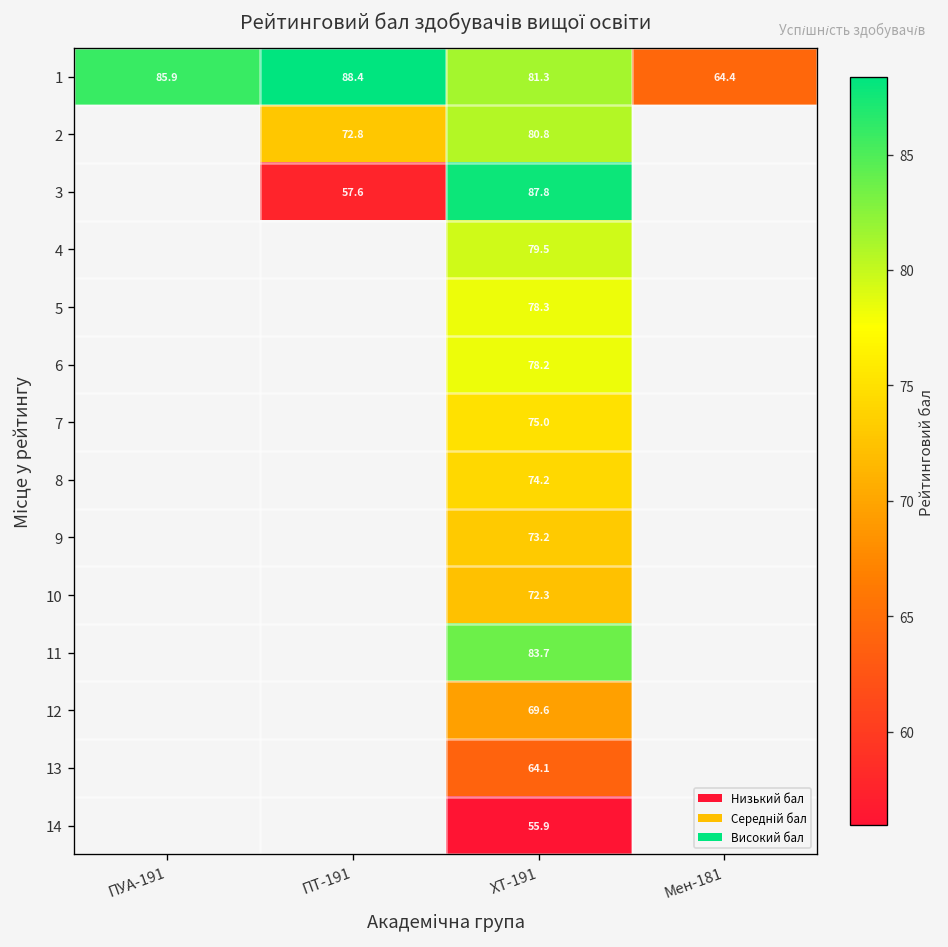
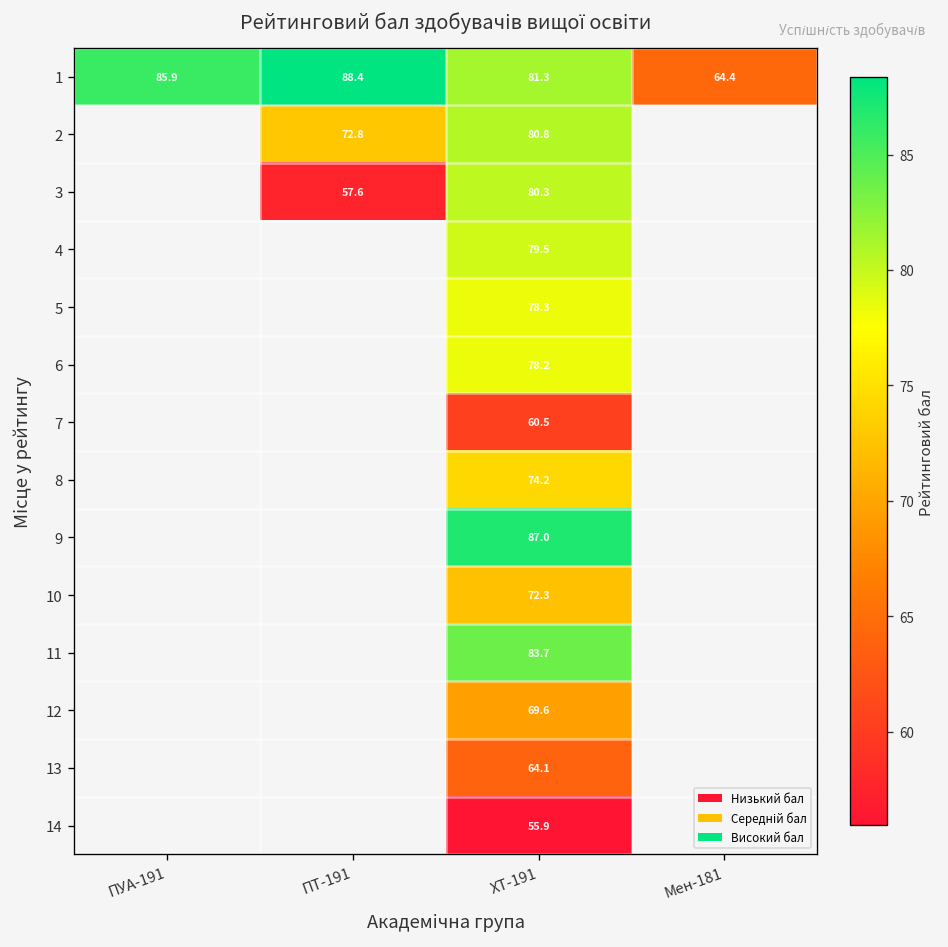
  {
    "1": {
      "ПУА-191": 85.9,
      "ПТ-191": 88.4,
      "ХТ-191": 81.3,
      "Мен-181": 64.4
    },
    "2": {
      "ПТ-191": 72.8,
      "ХТ-191": 80.8
    },
    "3": {
      "ПТ-191": 57.6,
-     "ХТ-191": 87.8
+     "ХТ-191": 80.3
    },
    "4": {
      "ХТ-191": 79.5
    },
    "5": {
      "ХТ-191": 78.3
    },
    "6": {
      "ХТ-191": 78.2
    },
    "7": {
-     "ХТ-191": 75.0
+     "ХТ-191": 60.5
    },
    "8": {
      "ХТ-191": 74.2
    },
    "9": {
-     "ХТ-191": 73.2
+     "ХТ-191": 87.0
    },
    "10": {
      "ХТ-191": 72.3
    },
    "11": {
      "ХТ-191": 83.7
    },
    "12": {
      "ХТ-191": 69.6
    },
    "13": {
      "ХТ-191": 64.1
    },
    "14": {
      "ХТ-191": 55.9
    }
  }
